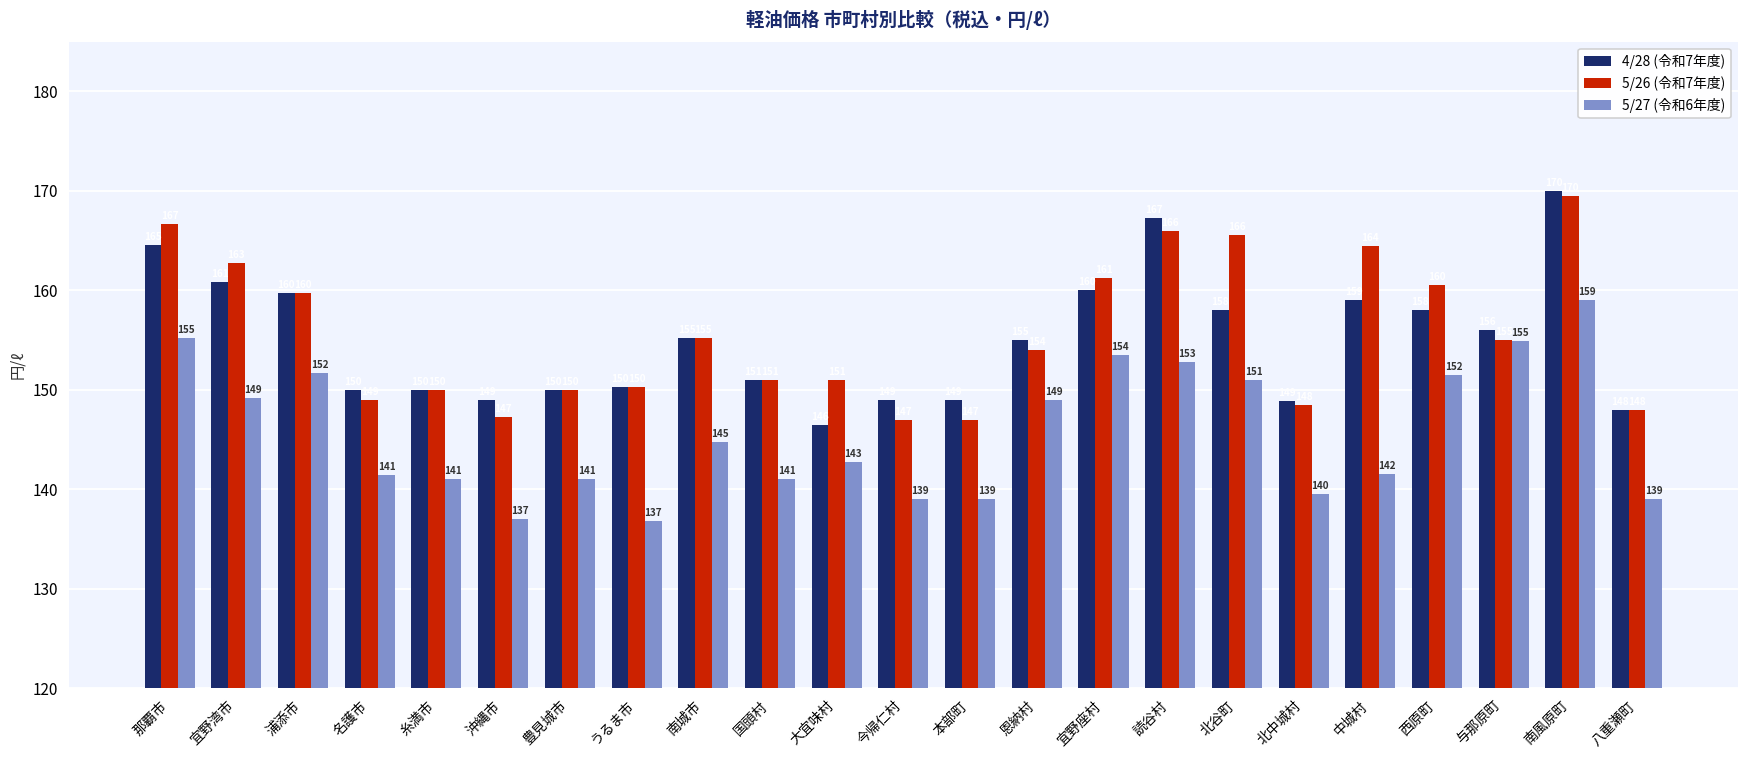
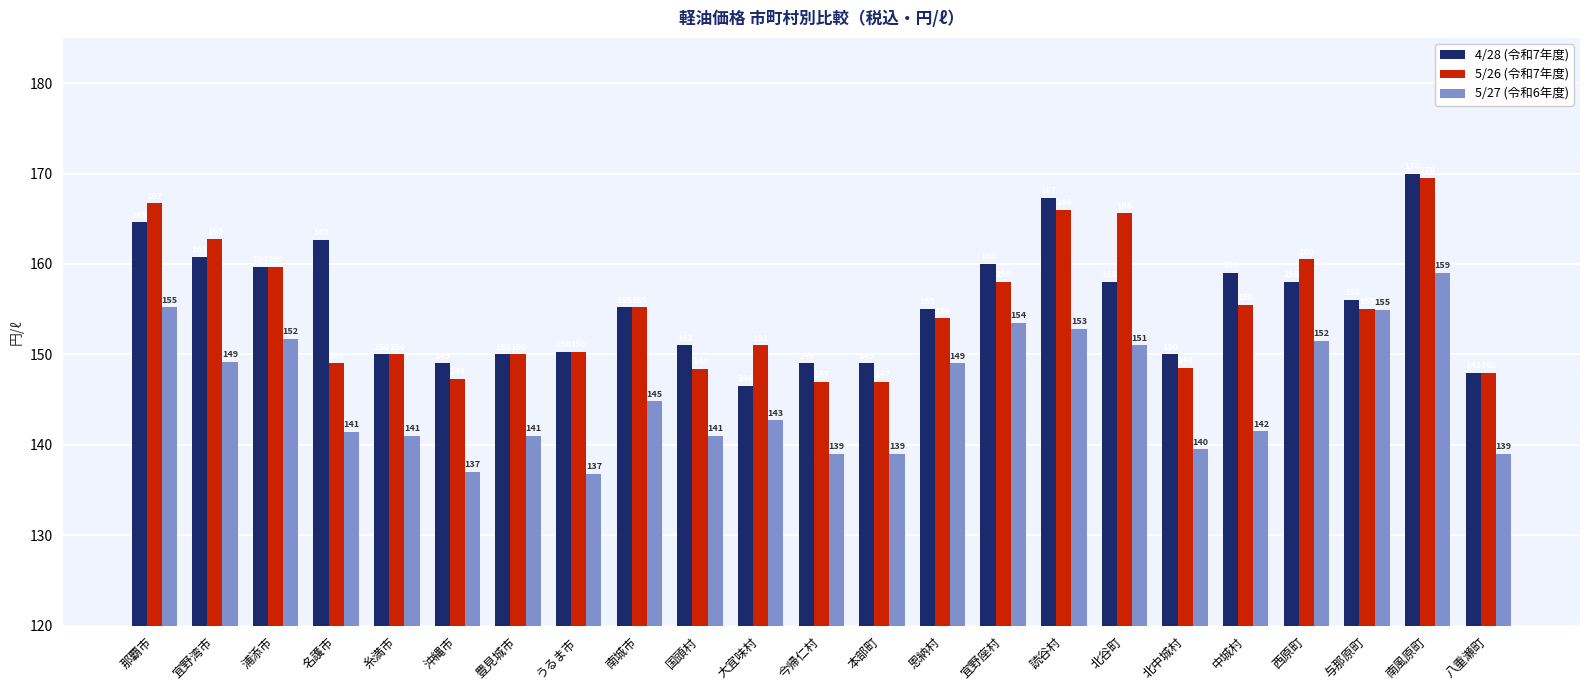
  {
    "4/28 (令和7年度)": {
      "那覇市": 165,
      "宜野湾市": 161,
      "浦添市": 160,
-     "名護市": 150,
+     "名護市": 163,
      "糸満市": 150,
      "沖縄市": 149,
      "豊見城市": 150,
      "うるま市": 150,
      "南城市": 155,
      "国頭村": 151,
      "大宜味村": 147,
      "今帰仁村": 149,
      "本部町": 149,
      "恩納村": 155,
      "宜野座村": 160,
      "読谷村": 167,
      "北谷町": 158,
-     "北中城村": 149,
+     "北中城村": 150,
      "中城村": 159,
      "西原町": 158,
      "与那原町": 156,
      "南風原町": 170,
      "八重瀬町": 148
    },
    "5/26 (令和7年度)": {
      "那覇市": 167,
      "宜野湾市": 163,
      "浦添市": 160,
      "名護市": 149,
      "糸満市": 150,
      "沖縄市": 147,
      "豊見城市": 150,
      "うるま市": 150,
      "南城市": 155,
-     "国頭村": 151,
+     "国頭村": 148,
      "大宜味村": 151,
      "今帰仁村": 147,
      "本部町": 147,
      "恩納村": 154,
-     "宜野座村": 161,
+     "宜野座村": 158,
      "読谷村": 166,
      "北谷町": 166,
      "北中城村": 149,
-     "中城村": 165,
+     "中城村": 156,
      "西原町": 161,
      "南風原町": 170,
      "八重瀬町": 148
    },
    "5/27 (令和6年度)": {
      "那覇市": 155,
      "宜野湾市": 149,
      "浦添市": 152,
      "名護市": 141,
      "糸満市": 141,
      "沖縄市": 137,
      "豊見城市": 141,
      "うるま市": 137,
      "南城市": 145,
      "国頭村": 141,
      "大宜味村": 143,
      "今帰仁村": 139,
      "本部町": 139,
      "恩納村": 149,
      "宜野座村": 154,
      "読谷村": 153,
      "北谷町": 151,
      "北中城村": 140,
      "中城村": 142,
      "西原町": 152,
      "与那原町": 155,
      "南風原町": 159,
      "八重瀬町": 139
    }
  }
